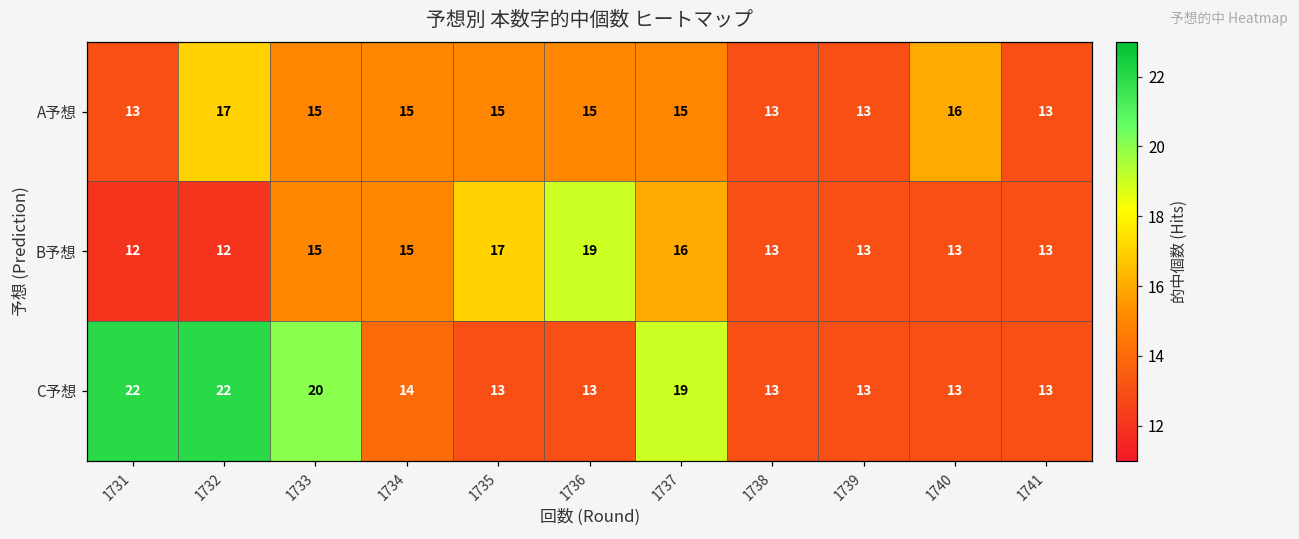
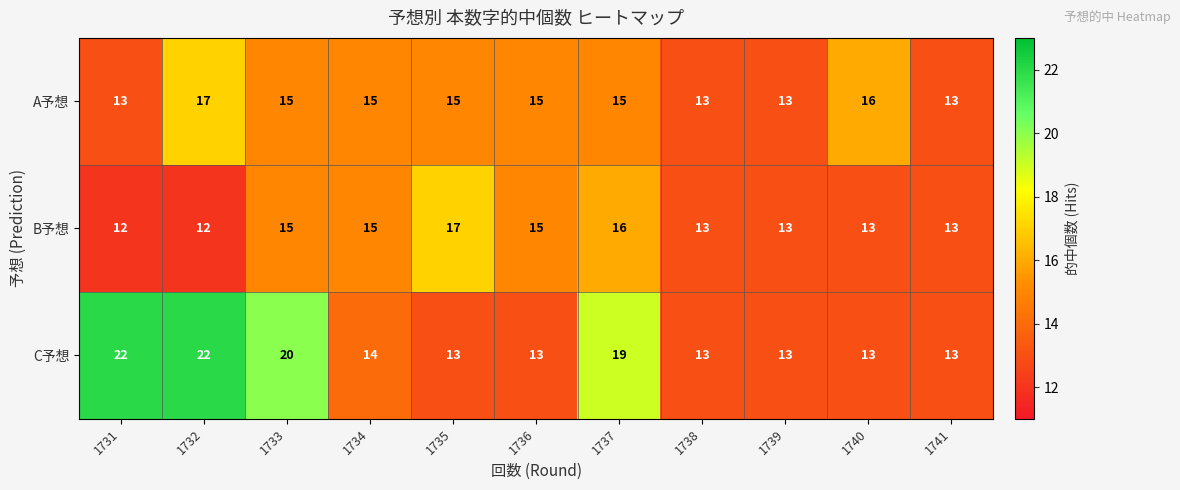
  {
    "A予想": {
      "1731": 13,
      "1732": 17,
      "1733": 15,
      "1734": 15,
      "1735": 15,
      "1736": 15,
      "1737": 15,
      "1738": 13,
      "1739": 13,
      "1740": 16,
      "1741": 13
    },
    "B予想": {
      "1731": 12,
      "1732": 12,
      "1733": 15,
      "1734": 15,
      "1735": 17,
-     "1736": 19,
+     "1736": 15,
      "1737": 16,
      "1738": 13,
      "1739": 13,
      "1740": 13,
      "1741": 13
    },
    "C予想": {
      "1731": 22,
      "1732": 22,
      "1733": 20,
      "1734": 14,
      "1735": 13,
      "1736": 13,
      "1737": 19,
      "1738": 13,
      "1739": 13,
      "1740": 13,
      "1741": 13
    }
  }
